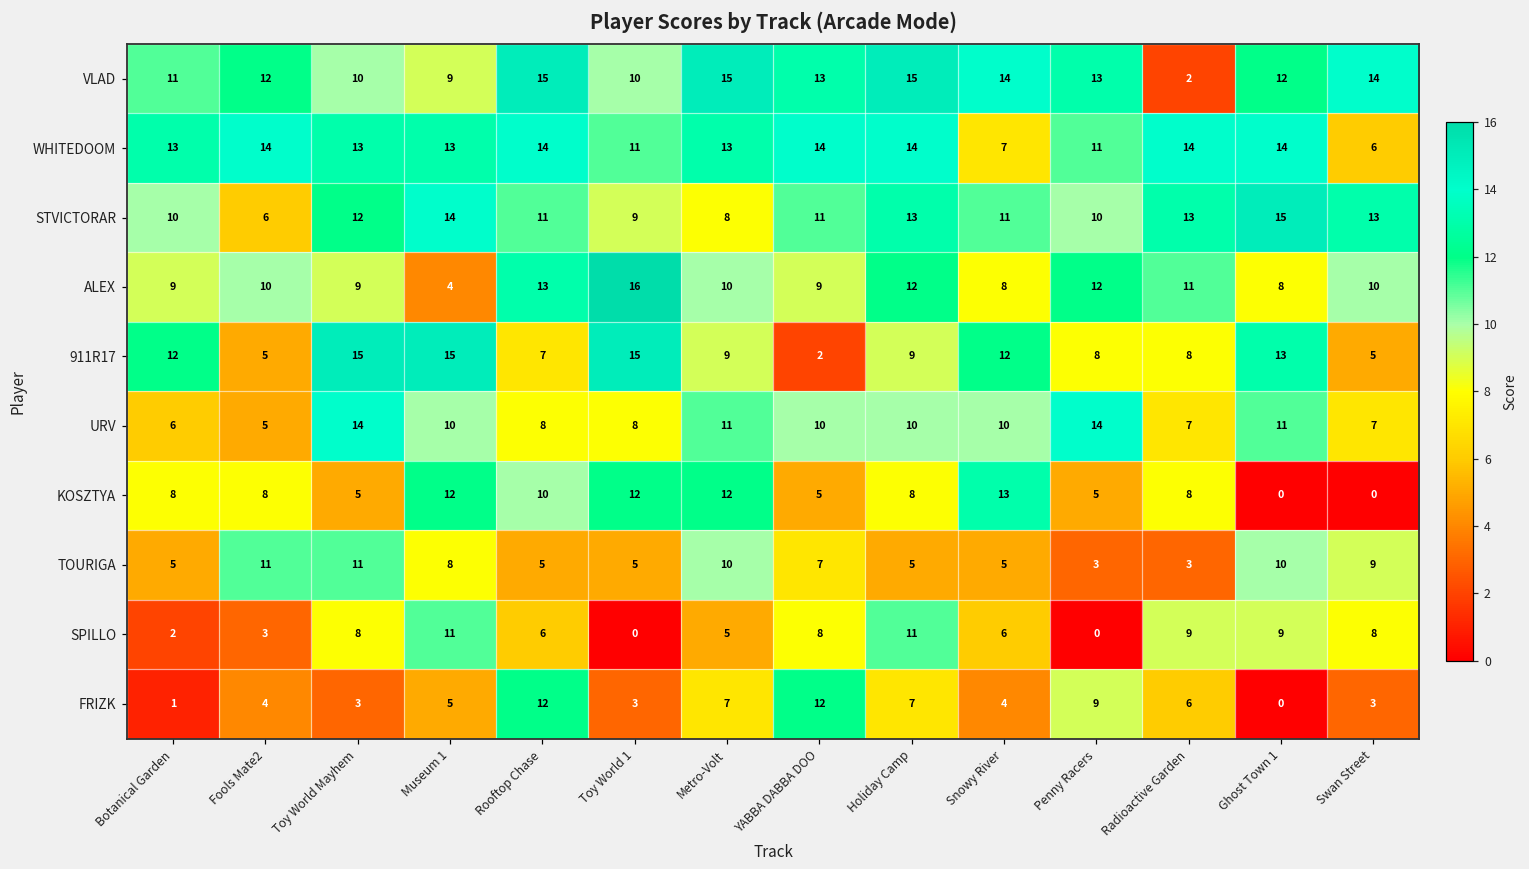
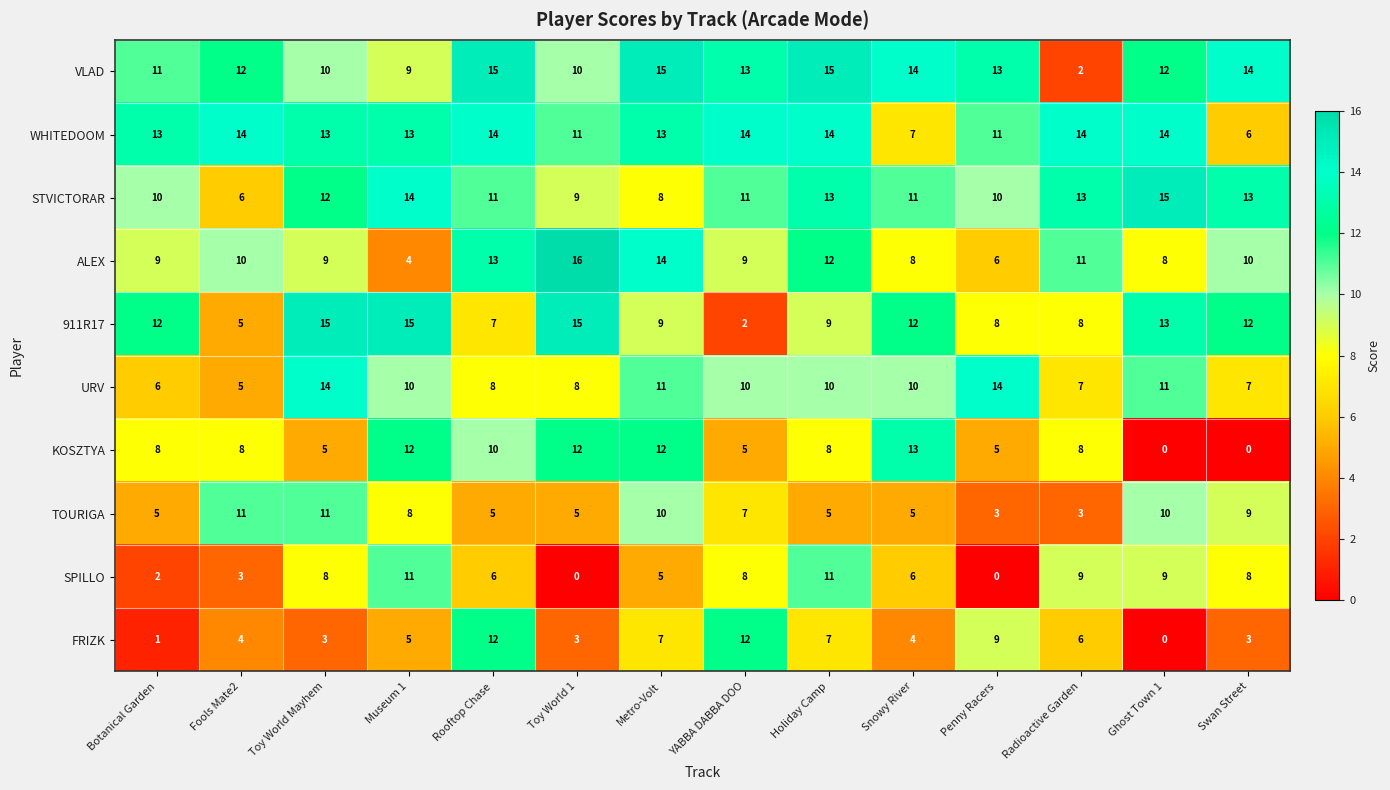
  {
    "VLAD": {
      "Botanical Garden": 11,
      "Fools Mate2": 12,
      "Toy World Mayhem": 10,
      "Museum 1": 9,
      "Rooftop Chase": 15,
      "Toy World 1": 10,
      "Metro-Volt": 15,
      "YABBA DABBA DOO": 13,
      "Holiday Camp": 15,
      "Snowy River": 14,
      "Penny Racers": 13,
      "Radioactive Garden": 2,
      "Ghost Town 1": 12,
      "Swan Street": 14
    },
    "WHITEDOOM": {
      "Botanical Garden": 13,
      "Fools Mate2": 14,
      "Toy World Mayhem": 13,
      "Museum 1": 13,
      "Rooftop Chase": 14,
      "Toy World 1": 11,
      "Metro-Volt": 13,
      "YABBA DABBA DOO": 14,
      "Holiday Camp": 14,
      "Snowy River": 7,
      "Penny Racers": 11,
      "Radioactive Garden": 14,
      "Ghost Town 1": 14,
      "Swan Street": 6
    },
    "STVICTORAR": {
      "Botanical Garden": 10,
      "Fools Mate2": 6,
      "Toy World Mayhem": 12,
      "Museum 1": 14,
      "Rooftop Chase": 11,
      "Toy World 1": 9,
      "Metro-Volt": 8,
      "YABBA DABBA DOO": 11,
      "Holiday Camp": 13,
      "Snowy River": 11,
      "Penny Racers": 10,
      "Radioactive Garden": 13,
      "Ghost Town 1": 15,
      "Swan Street": 13
    },
    "ALEX": {
      "Botanical Garden": 9,
      "Fools Mate2": 10,
      "Toy World Mayhem": 9,
      "Museum 1": 4,
      "Rooftop Chase": 13,
      "Toy World 1": 16,
-     "Metro-Volt": 10,
+     "Metro-Volt": 14,
      "YABBA DABBA DOO": 9,
      "Holiday Camp": 12,
      "Snowy River": 8,
-     "Penny Racers": 12,
+     "Penny Racers": 6,
      "Radioactive Garden": 11,
      "Ghost Town 1": 8,
      "Swan Street": 10
    },
    "911R17": {
      "Botanical Garden": 12,
      "Fools Mate2": 5,
      "Toy World Mayhem": 15,
      "Museum 1": 15,
      "Rooftop Chase": 7,
      "Toy World 1": 15,
      "Metro-Volt": 9,
      "YABBA DABBA DOO": 2,
      "Holiday Camp": 9,
      "Snowy River": 12,
      "Penny Racers": 8,
      "Radioactive Garden": 8,
      "Ghost Town 1": 13,
-     "Swan Street": 5
+     "Swan Street": 12
    },
    "URV": {
      "Botanical Garden": 6,
      "Fools Mate2": 5,
      "Toy World Mayhem": 14,
      "Museum 1": 10,
      "Rooftop Chase": 8,
      "Toy World 1": 8,
      "Metro-Volt": 11,
      "YABBA DABBA DOO": 10,
      "Holiday Camp": 10,
      "Snowy River": 10,
      "Penny Racers": 14,
      "Radioactive Garden": 7,
      "Ghost Town 1": 11,
      "Swan Street": 7
    },
    "KOSZTYA": {
      "Botanical Garden": 8,
      "Fools Mate2": 8,
      "Toy World Mayhem": 5,
      "Museum 1": 12,
      "Rooftop Chase": 10,
      "Toy World 1": 12,
      "Metro-Volt": 12,
      "YABBA DABBA DOO": 5,
      "Holiday Camp": 8,
      "Snowy River": 13,
      "Penny Racers": 5,
      "Radioactive Garden": 8,
      "Ghost Town 1": 0,
      "Swan Street": 0
    },
    "TOURIGA": {
      "Botanical Garden": 5,
      "Fools Mate2": 11,
      "Toy World Mayhem": 11,
      "Museum 1": 8,
      "Rooftop Chase": 5,
      "Toy World 1": 5,
      "Metro-Volt": 10,
      "YABBA DABBA DOO": 7,
      "Holiday Camp": 5,
      "Snowy River": 5,
      "Penny Racers": 3,
      "Radioactive Garden": 3,
      "Ghost Town 1": 10,
      "Swan Street": 9
    },
    "SPILLO": {
      "Botanical Garden": 2,
      "Fools Mate2": 3,
      "Toy World Mayhem": 8,
      "Museum 1": 11,
      "Rooftop Chase": 6,
      "Toy World 1": 0,
      "Metro-Volt": 5,
      "YABBA DABBA DOO": 8,
      "Holiday Camp": 11,
      "Snowy River": 6,
      "Penny Racers": 0,
      "Radioactive Garden": 9,
      "Ghost Town 1": 9,
      "Swan Street": 8
    },
    "FRIZK": {
      "Botanical Garden": 1,
      "Fools Mate2": 4,
      "Toy World Mayhem": 3,
      "Museum 1": 5,
      "Rooftop Chase": 12,
      "Toy World 1": 3,
      "Metro-Volt": 7,
      "YABBA DABBA DOO": 12,
      "Holiday Camp": 7,
      "Snowy River": 4,
      "Penny Racers": 9,
      "Radioactive Garden": 6,
      "Ghost Town 1": 0,
      "Swan Street": 3
    }
  }
